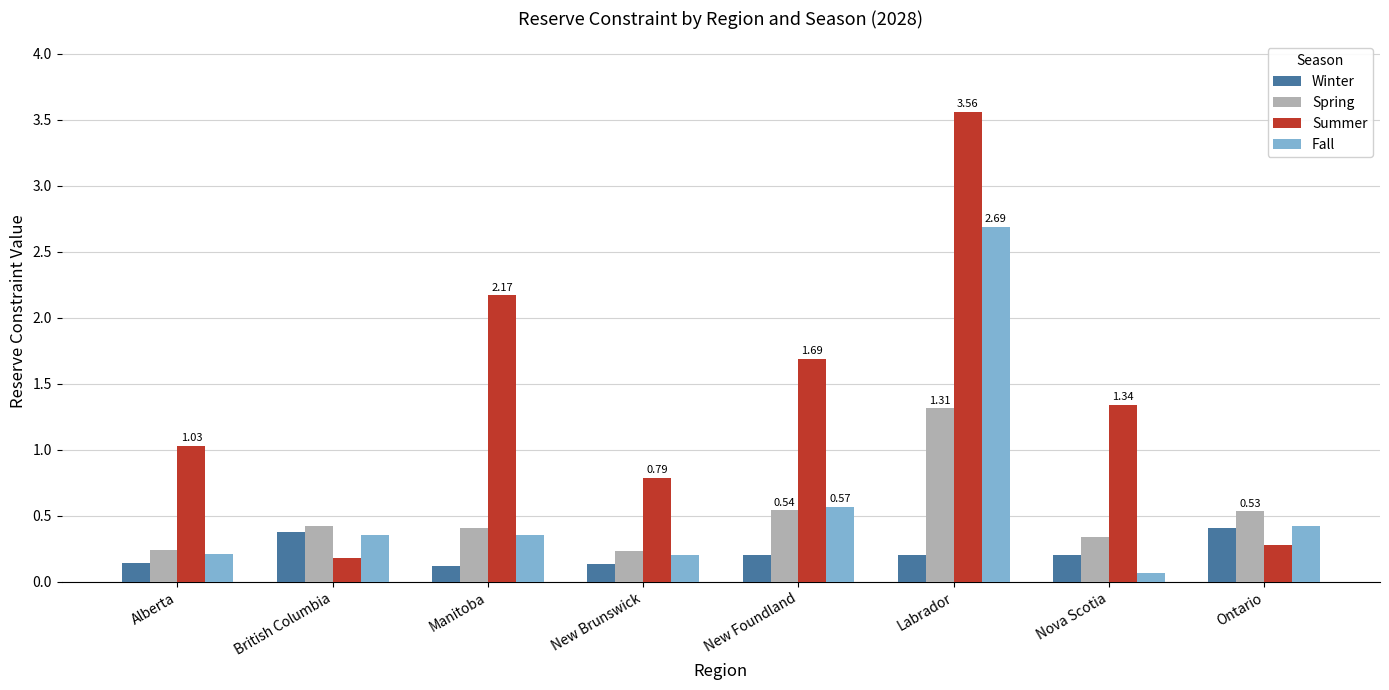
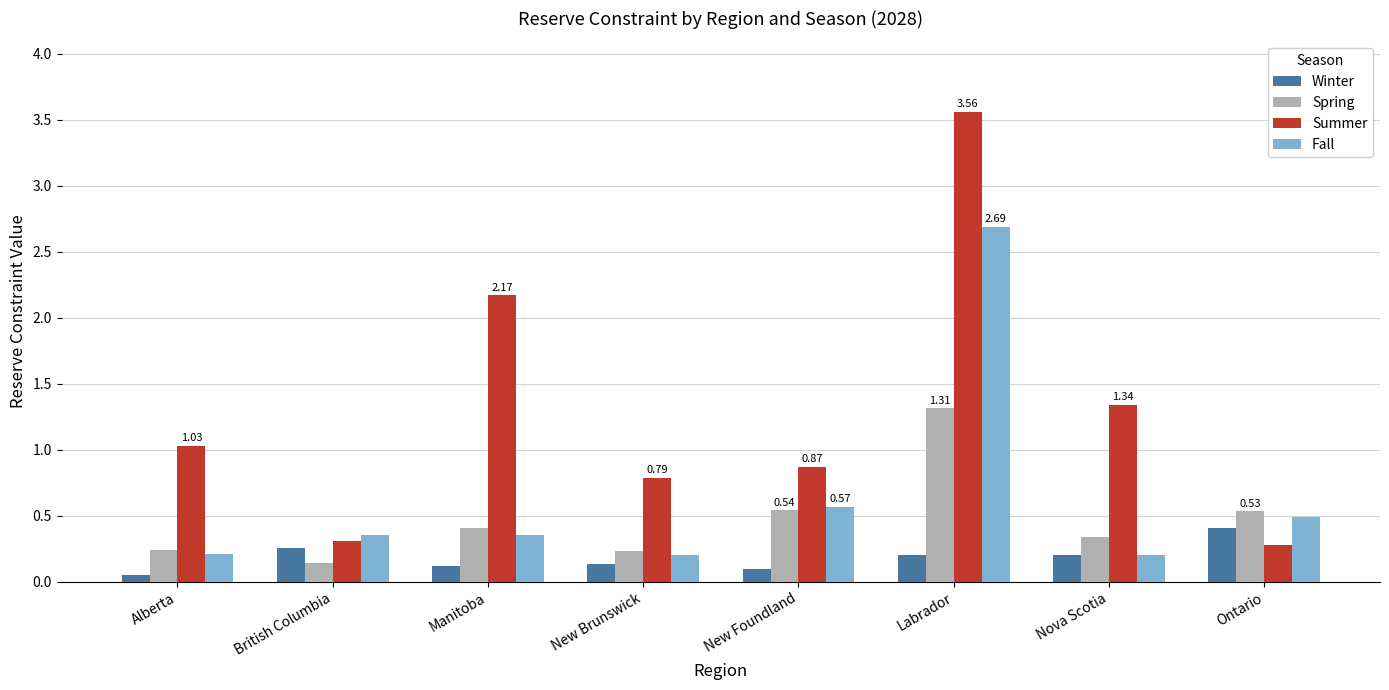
  {
    "Winter": {
-     "Alberta": 0.15,
-     "British Columbia": 0.37,
+     "Alberta": 0.05,
+     "British Columbia": 0.25,
      "Manitoba": 0.12,
      "New Brunswick": 0.13,
-     "New Foundland": 0.20,
+     "New Foundland": 0.10,
      "Labrador": 0.20,
      "Nova Scotia": 0.20,
      "Ontario": 0.41
    },
    "Spring": {
      "Alberta": 0.24,
-     "British Columbia": 0.43,
+     "British Columbia": 0.14,
      "Manitoba": 0.40,
      "New Brunswick": 0.23,
      "Nova Scotia": 0.34
    },
    "Summer": {
      "Alberta": 1.03,
-     "British Columbia": 0.18,
+     "British Columbia": 0.31,
      "Manitoba": 2.17,
      "New Brunswick": 0.79,
-     "New Foundland": 1.69,
+     "New Foundland": 0.87,
      "Labrador": 3.56,
      "Nova Scotia": 1.34
    },
    "Fall": {
      "Alberta": 0.21,
      "British Columbia": 0.35,
      "Manitoba": 0.35,
      "New Brunswick": 0.20,
-     "Nova Scotia": 0.07,
-     "Ontario": 0.42
+     "Nova Scotia": 0.20,
+     "Ontario": 0.49
    }
  }
